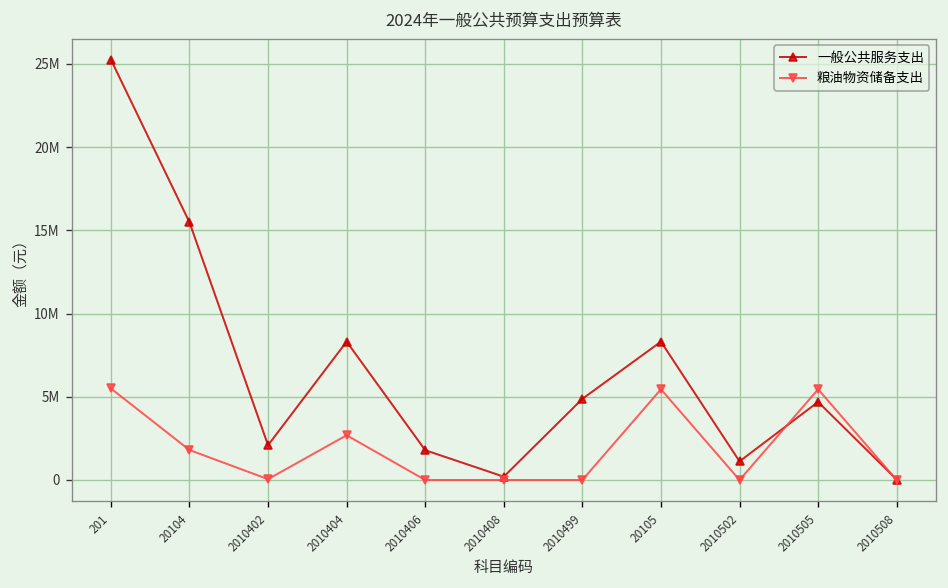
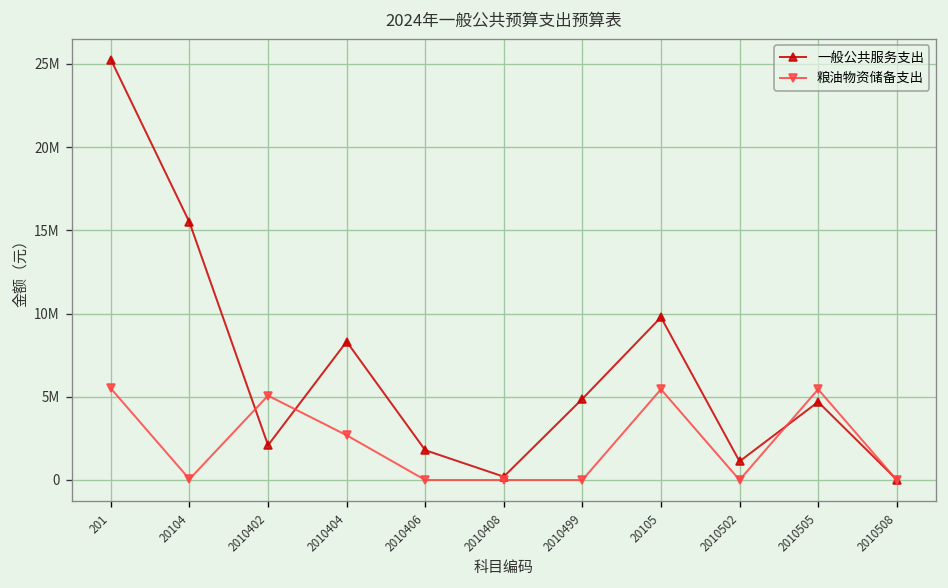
  {
    "一般公共服务支出": {
      "201": 25300000,
      "20104": 15500000,
      "2010402": 2100000,
      "2010404": 8300000,
      "2010406": 1800000,
      "2010408": 200000,
      "2010499": 4900000,
-     "20105": 8300000,
+     "20105": 9800000,
      "2010502": 1100000,
      "2010505": 4700000
    },
    "粮油物资储备支出": {
      "201": 5500000,
-     "20104": 1800000,
-     "2010402": 100000,
+     "20104": 100000,
+     "2010402": 5100000,
      "2010404": 2700000,
      "2010406": 0,
      "2010408": 0,
      "2010499": 0,
      "20105": 5500000,
      "2010502": 0,
      "2010505": 5500000
    }
  }
